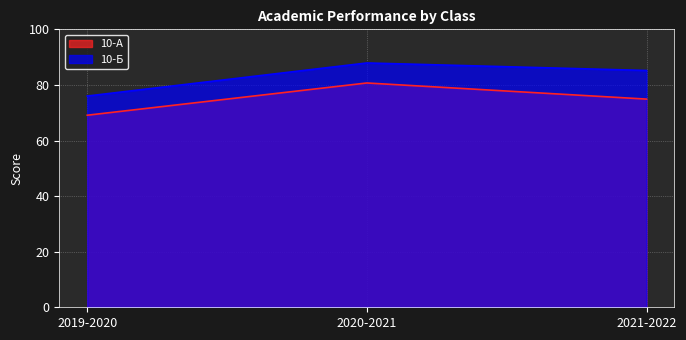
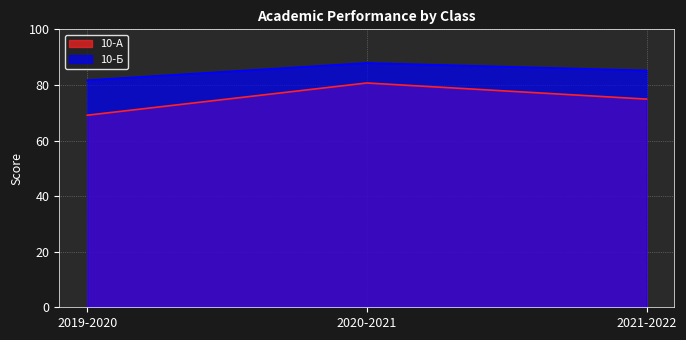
  {
    "10-А": {
      "2019-2020": 69,
      "2020-2021": 81,
      "2021-2022": 75
    },
    "10-Б": {
-     "2019-2020": 76,
+     "2019-2020": 82,
      "2020-2021": 88,
      "2021-2022": 85
    }
  }
